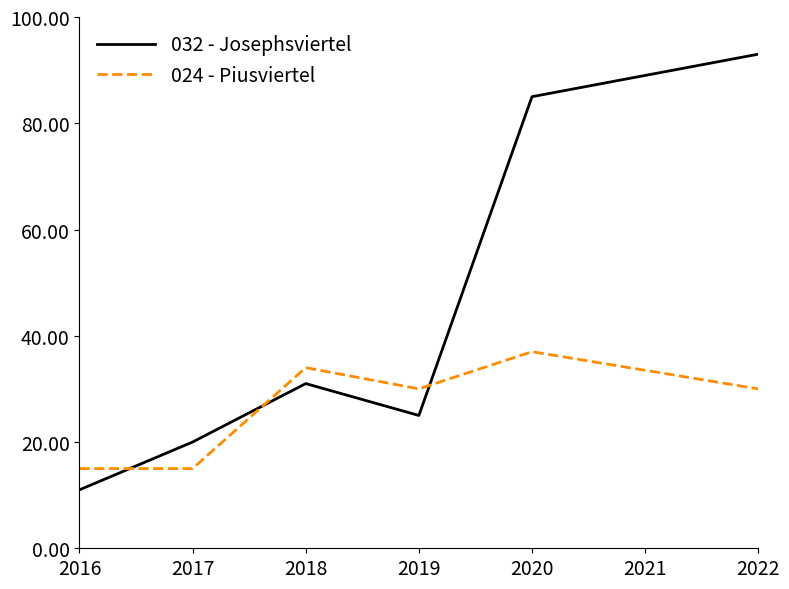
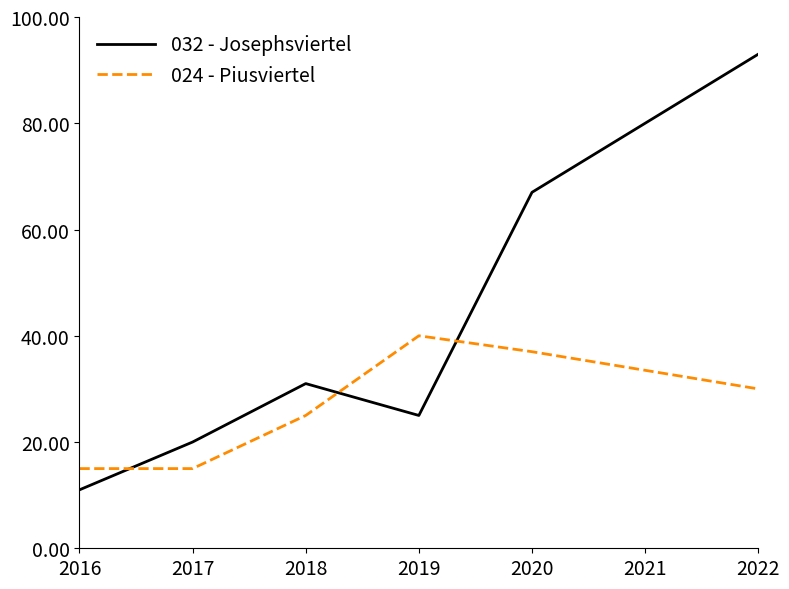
  {
    "032 - Josephsviertel": {
      "2016": 11,
      "2017": 20,
      "2018": 31,
      "2019": 25,
-     "2020": 85,
+     "2020": 67,
      "2022": 93
    },
    "024 - Piusviertel": {
      "2016": 15,
      "2017": 15,
-     "2018": 34,
-     "2019": 30,
+     "2018": 25,
+     "2019": 40,
      "2020": 37,
      "2022": 30
    }
  }
